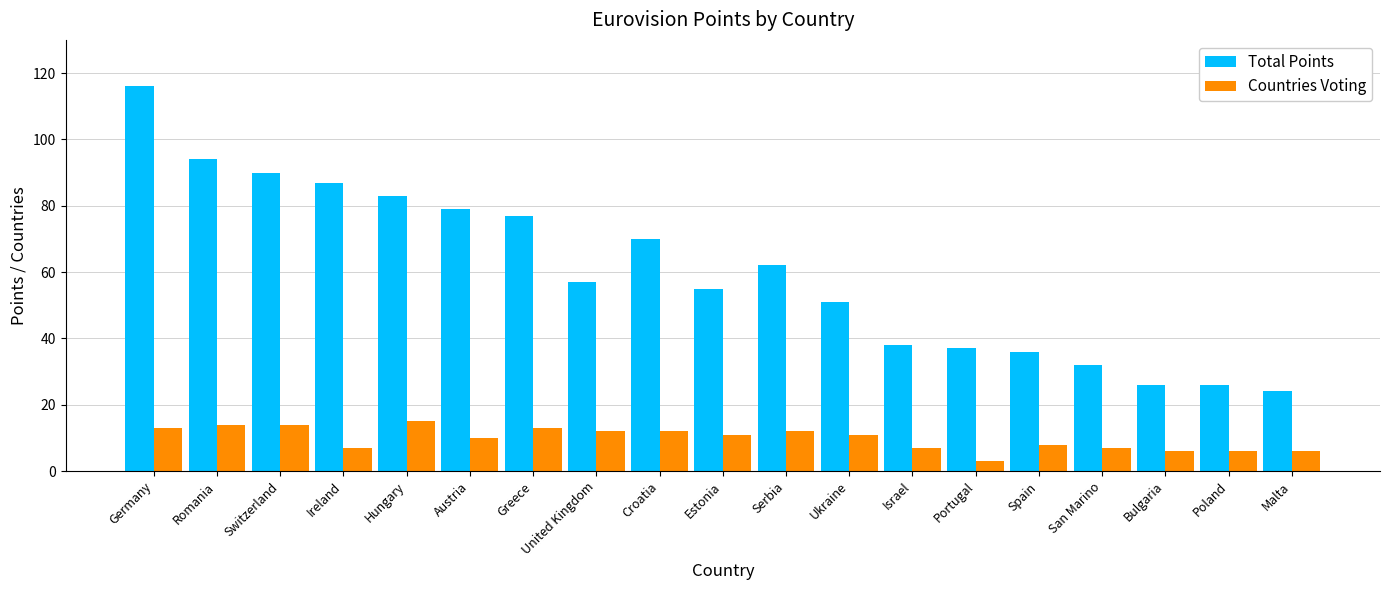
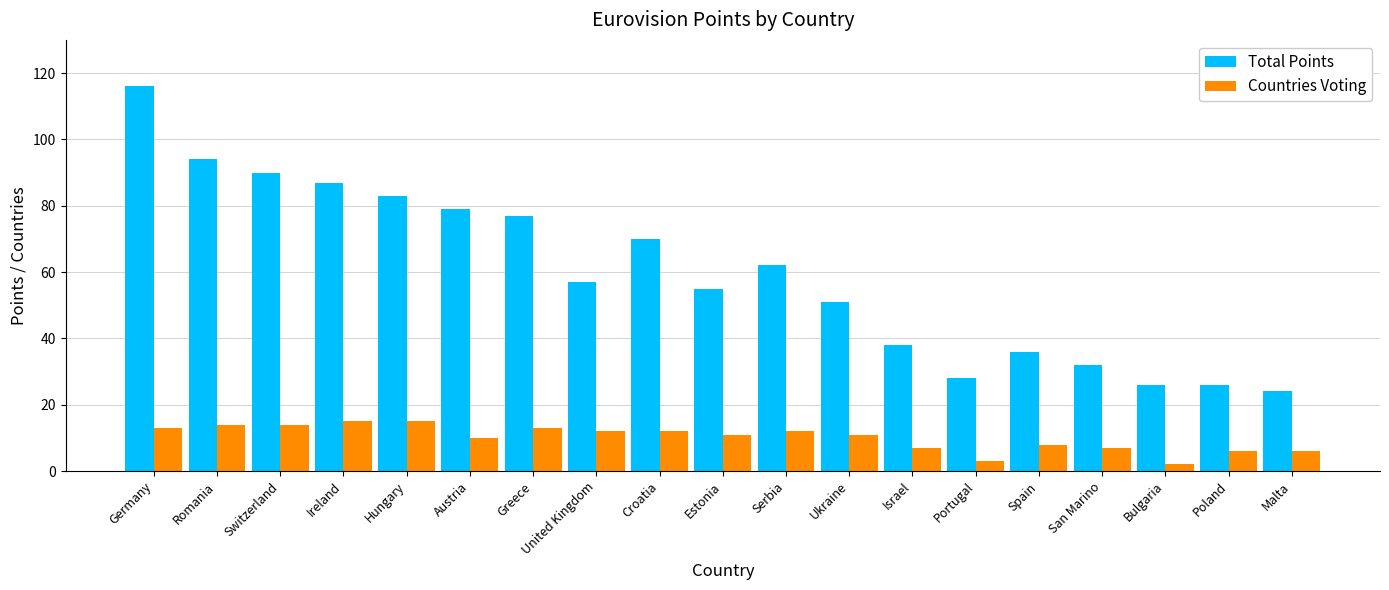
  {
    "Total Points": {
      "Germany": 116,
      "Romania": 94,
      "Switzerland": 90,
      "Ireland": 87,
      "Hungary": 83,
      "Austria": 79,
      "Greece": 77,
      "United Kingdom": 57,
      "Croatia": 70,
      "Estonia": 55,
      "Serbia": 62,
      "Ukraine": 51,
      "Israel": 38,
-     "Portugal": 37,
+     "Portugal": 28,
      "Spain": 36,
      "San Marino": 32,
      "Bulgaria": 26,
      "Poland": 26,
      "Malta": 24
    },
    "Countries Voting": {
      "Germany": 13,
      "Romania": 14,
      "Switzerland": 14,
-     "Ireland": 7,
+     "Ireland": 15,
      "Hungary": 15,
      "Austria": 10,
      "Greece": 13,
      "United Kingdom": 12,
      "Croatia": 12,
      "Estonia": 11,
      "Serbia": 12,
      "Ukraine": 11,
      "Israel": 7,
      "Portugal": 3,
      "Spain": 8,
      "San Marino": 7,
-     "Bulgaria": 6,
+     "Bulgaria": 2,
      "Poland": 6,
      "Malta": 6
    }
  }
